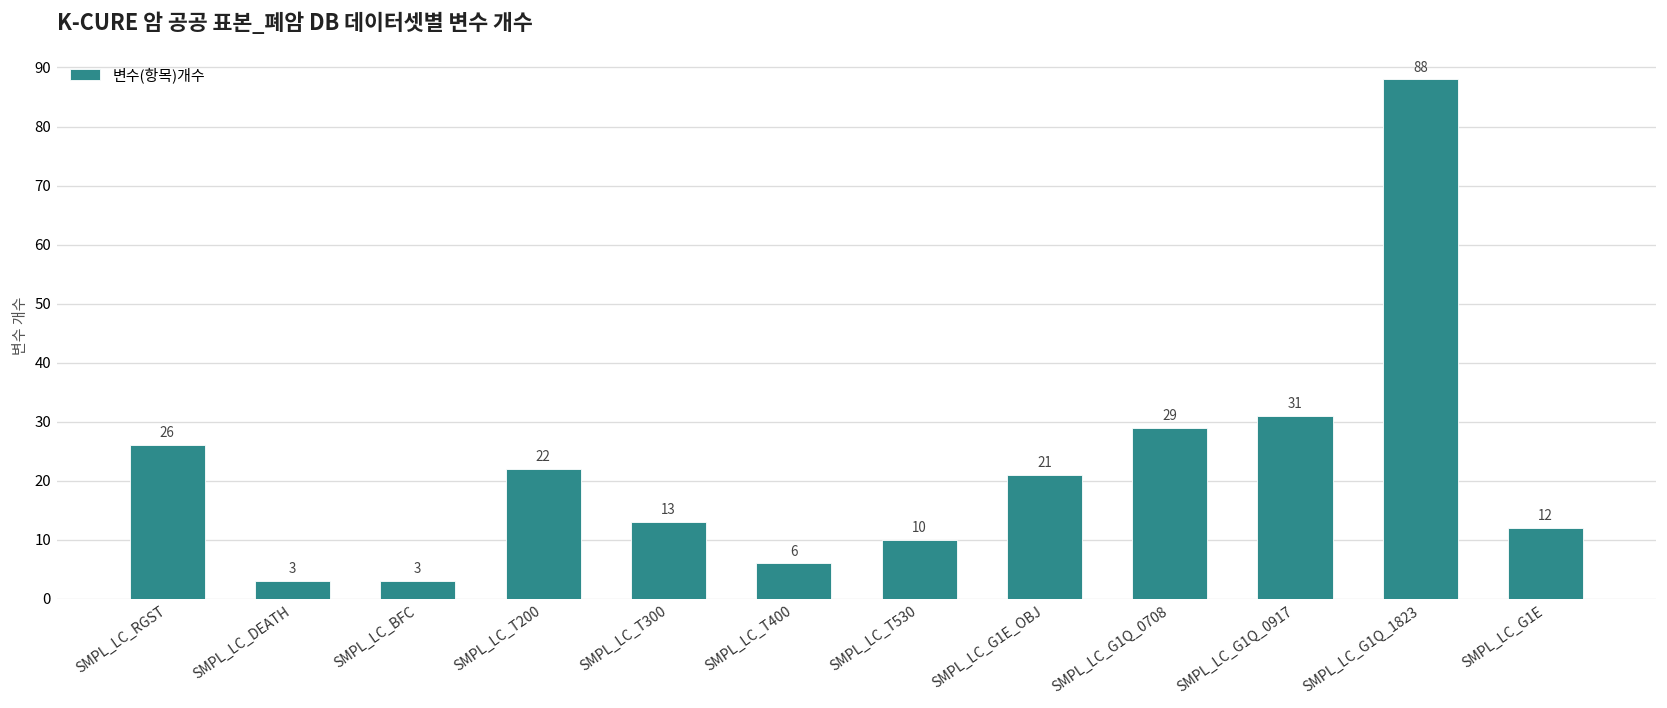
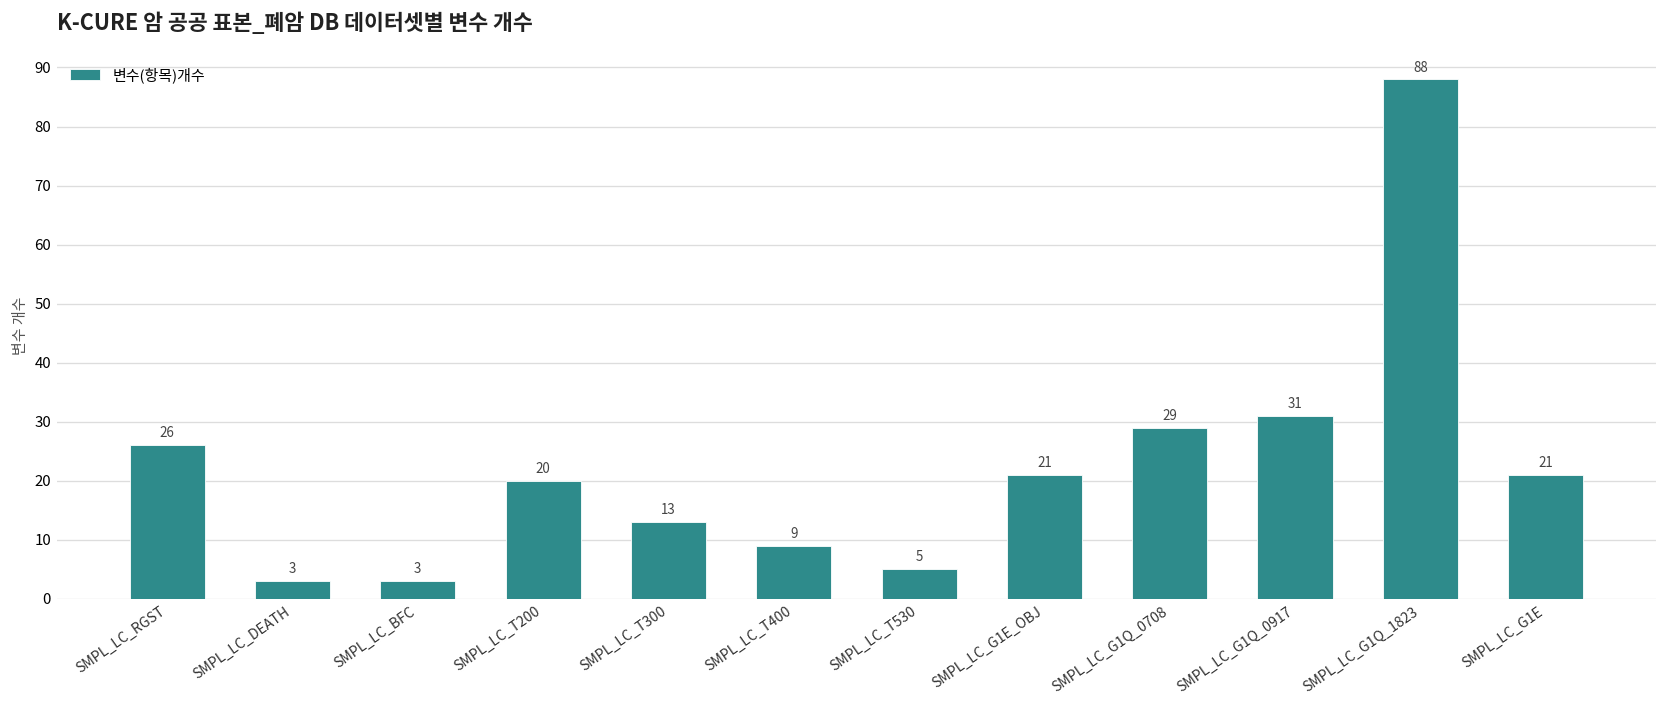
  {
    "SMPL_LC_RGST": 26,
    "SMPL_LC_DEATH": 3,
    "SMPL_LC_BFC": 3,
-   "SMPL_LC_T200": 22,
+   "SMPL_LC_T200": 20,
    "SMPL_LC_T300": 13,
-   "SMPL_LC_T400": 6,
-   "SMPL_LC_T530": 10,
+   "SMPL_LC_T400": 9,
+   "SMPL_LC_T530": 5,
    "SMPL_LC_G1E_OBJ": 21,
    "SMPL_LC_G1Q_0708": 29,
    "SMPL_LC_G1Q_0917": 31,
    "SMPL_LC_G1Q_1823": 88,
-   "SMPL_LC_G1E": 12
+   "SMPL_LC_G1E": 21
  }
